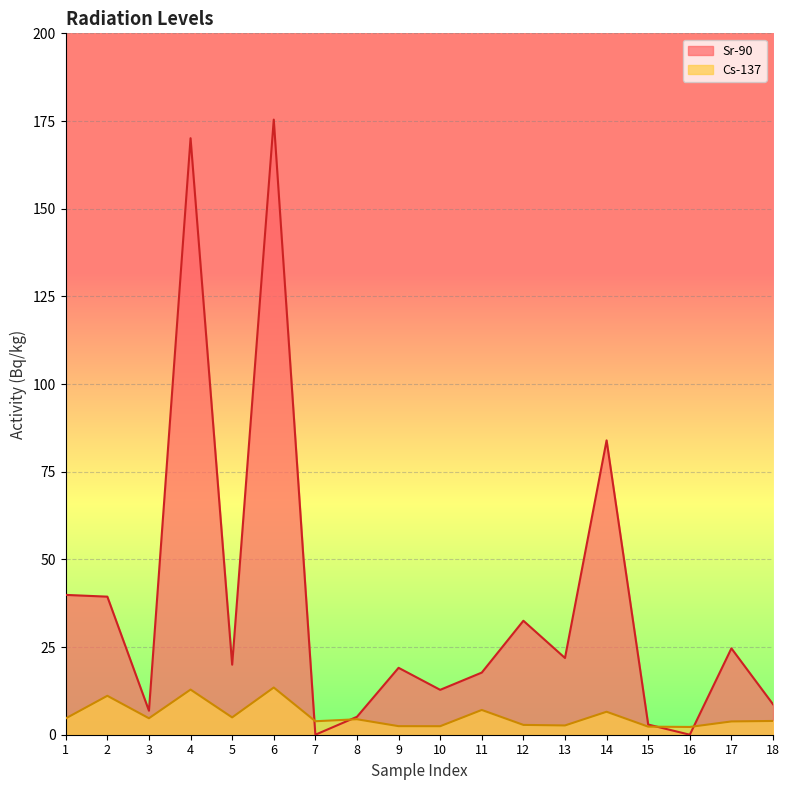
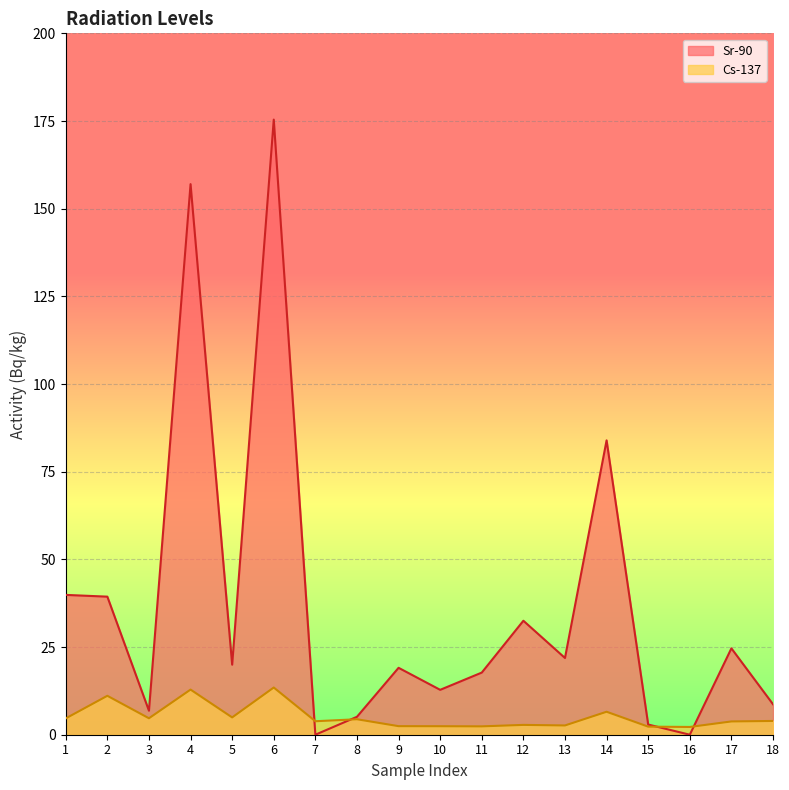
  {
    "Sr-90": {
      "1": 40,
      "2": 39,
      "3": 7,
-     "4": 170,
+     "4": 157,
      "5": 20,
      "6": 175,
      "7": 0,
      "9": 19,
      "10": 13,
      "11": 18,
      "12": 33,
      "13": 22,
      "14": 84,
      "16": 0,
      "17": 25,
      "18": 9
    },
    "Cs-137": {
      "1": 5,
      "2": 11,
      "3": 5,
      "4": 13,
      "5": 5,
      "6": 13,
      "7": 4,
      "9": 2,
      "10": 2,
-     "11": 7,
+     "11": 2,
      "12": 3,
      "13": 3,
      "14": 7,
      "16": 2,
      "17": 4,
      "18": 4
    }
  }
